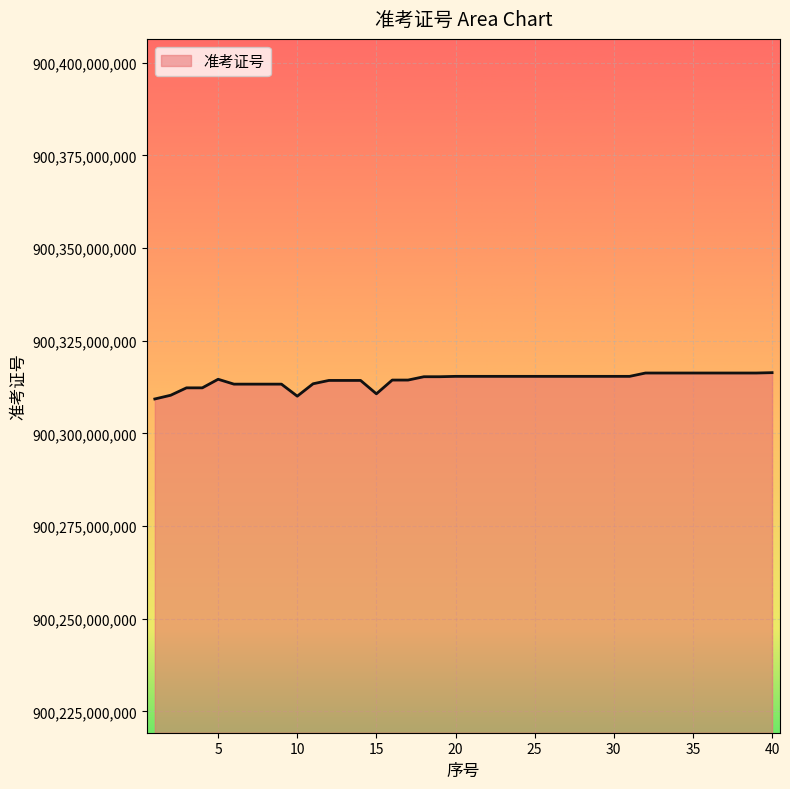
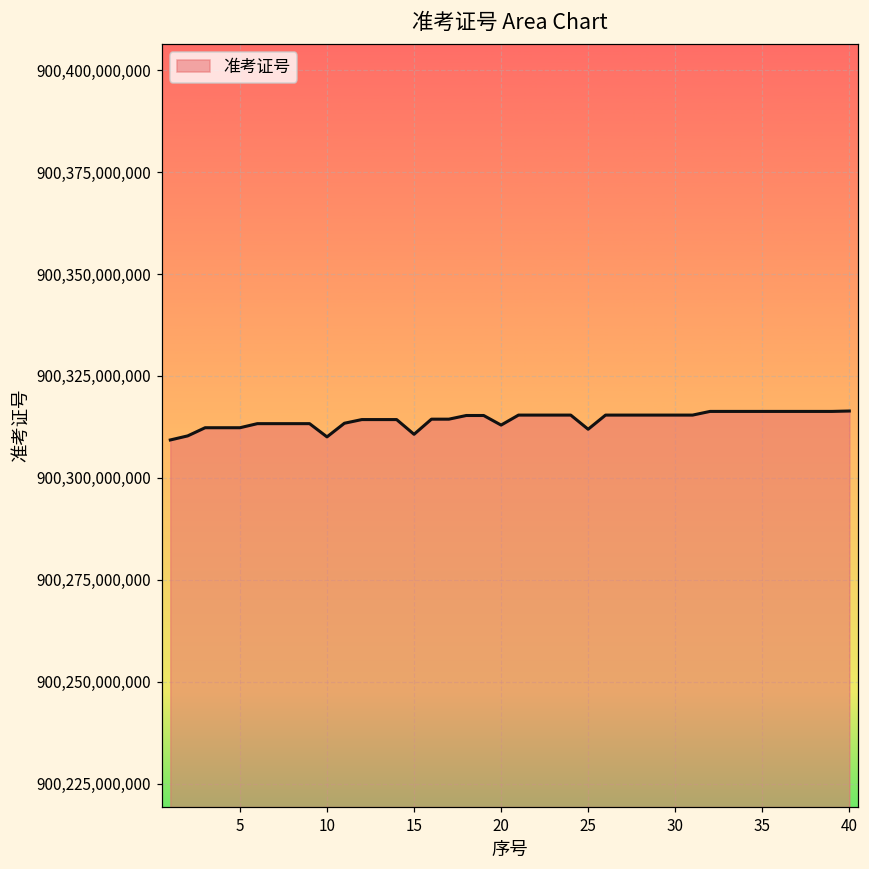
  {
-   "5": "900,315,000,000",
+   "5": "900,312,000,000",
    "10": "900,310,000,000",
    "15": "900,311,000,000",
-   "20": "900,315,000,000",
-   "25": "900,315,000,000",
+   "20": "900,313,000,000",
+   "25": "900,312,000,000",
    "30": "900,315,000,000",
    "35": "900,316,000,000",
    "40": "900,316,000,000"
  }
